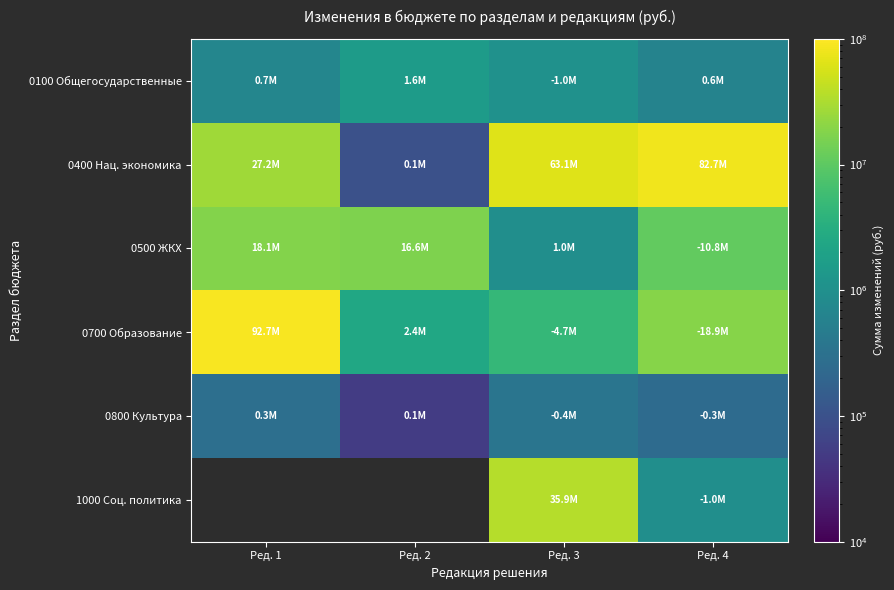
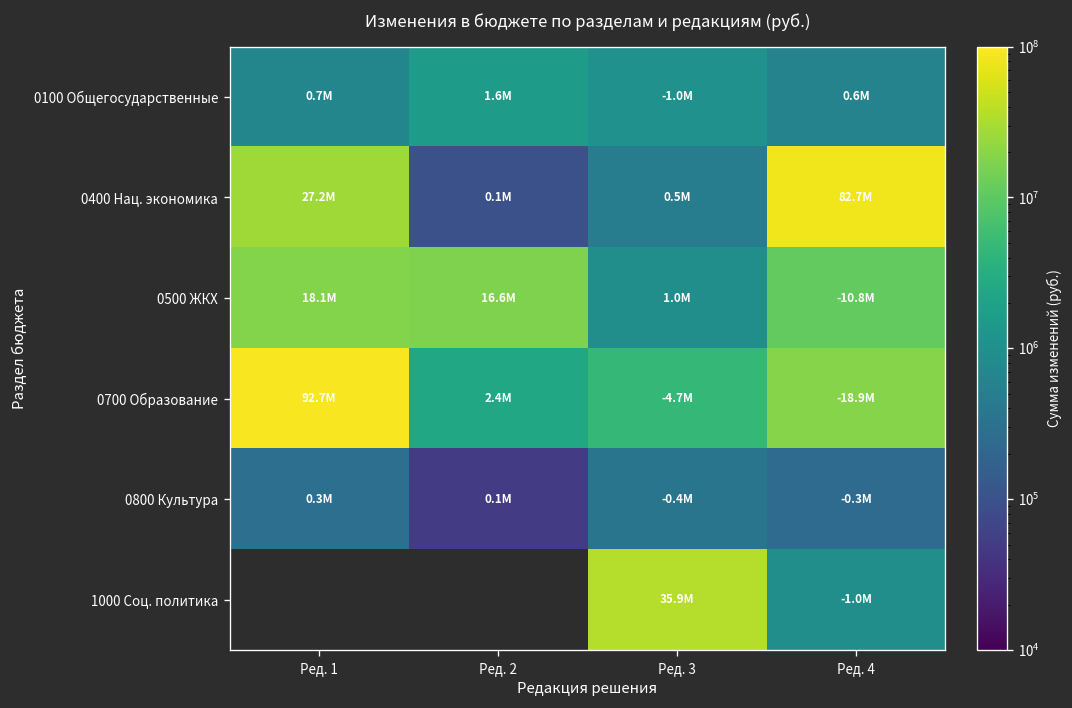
  {
    "0100 Общегосударственные": {
      "Ред. 1": "0.7M",
      "Ред. 2": "1.6M",
      "Ред. 3": "-1.0M",
      "Ред. 4": "0.6M"
    },
    "0400 Нац. экономика": {
      "Ред. 1": "27.2M",
      "Ред. 2": "0.1M",
-     "Ред. 3": "63.1M",
+     "Ред. 3": "0.5M",
      "Ред. 4": "82.7M"
    },
    "0500 ЖКХ": {
      "Ред. 1": "18.1M",
      "Ред. 2": "16.6M",
      "Ред. 3": "1.0M",
      "Ред. 4": "-10.8M"
    },
    "0700 Образование": {
      "Ред. 1": "92.7M",
      "Ред. 2": "2.4M",
      "Ред. 3": "-4.7M",
      "Ред. 4": "-18.9M"
    },
    "0800 Культура": {
      "Ред. 1": "0.3M",
      "Ред. 2": "0.1M",
      "Ред. 3": "-0.4M",
      "Ред. 4": "-0.3M"
    },
    "1000 Соц. политика": {
      "Ред. 3": "35.9M",
      "Ред. 4": "-1.0M"
    }
  }
